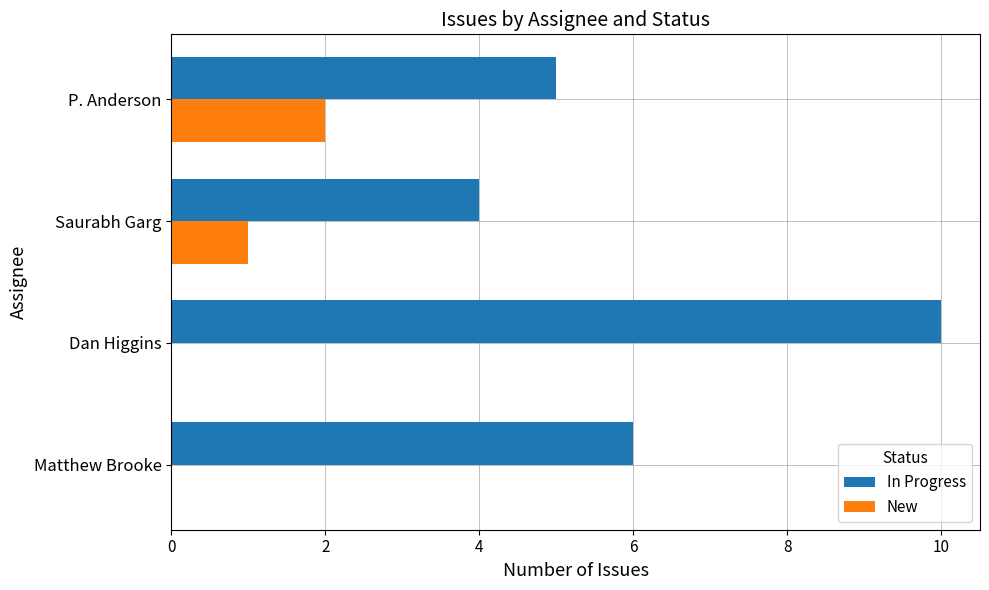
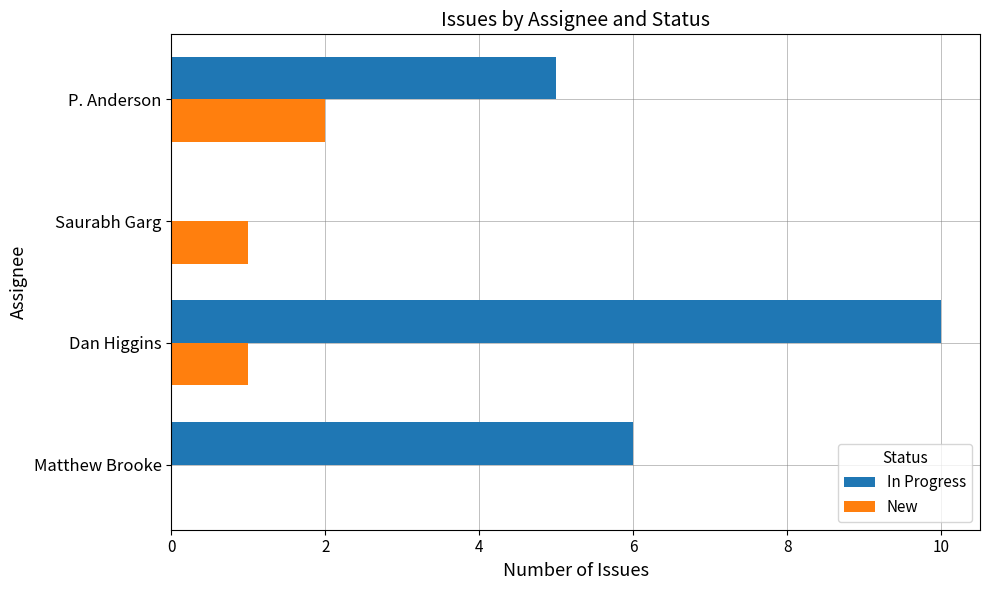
  {
    "In Progress": {
      "P. Anderson": 5,
-     "Saurabh Garg": 4,
+     "Saurabh Garg": 0,
      "Dan Higgins": 10,
      "Matthew Brooke": 6
    },
    "New": {
      "P. Anderson": 2,
      "Saurabh Garg": 1,
-     "Dan Higgins": 0,
+     "Dan Higgins": 1,
      "Matthew Brooke": 0
    }
  }
